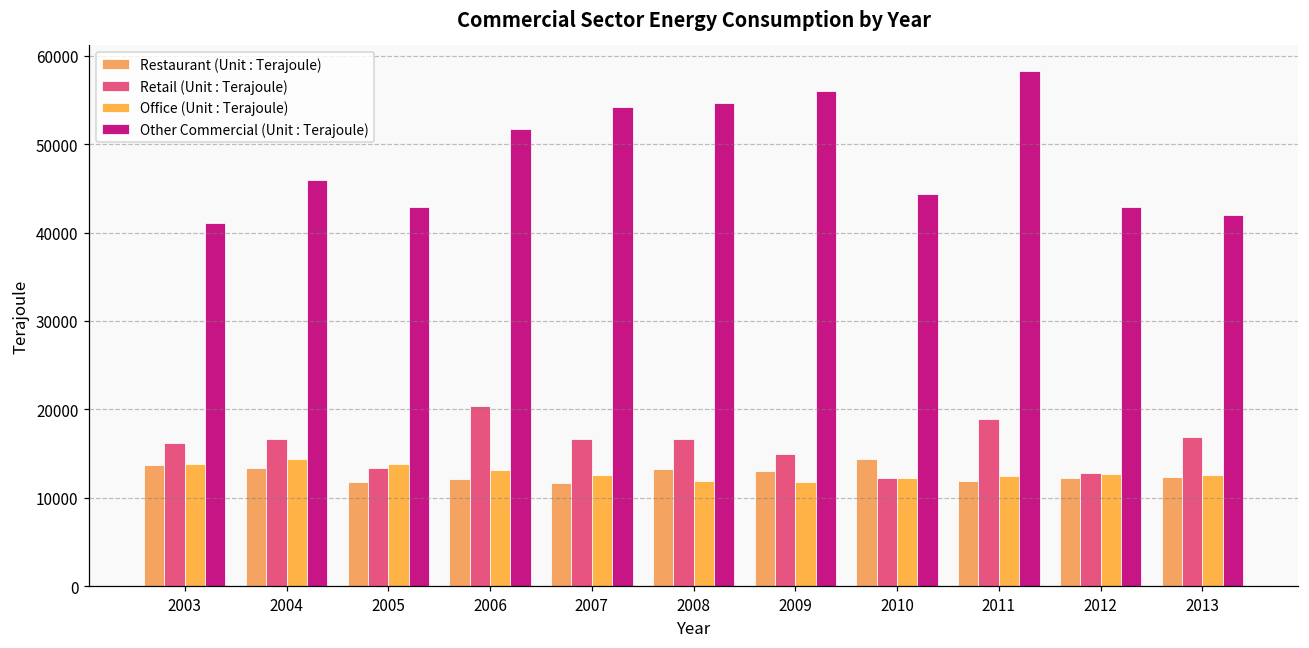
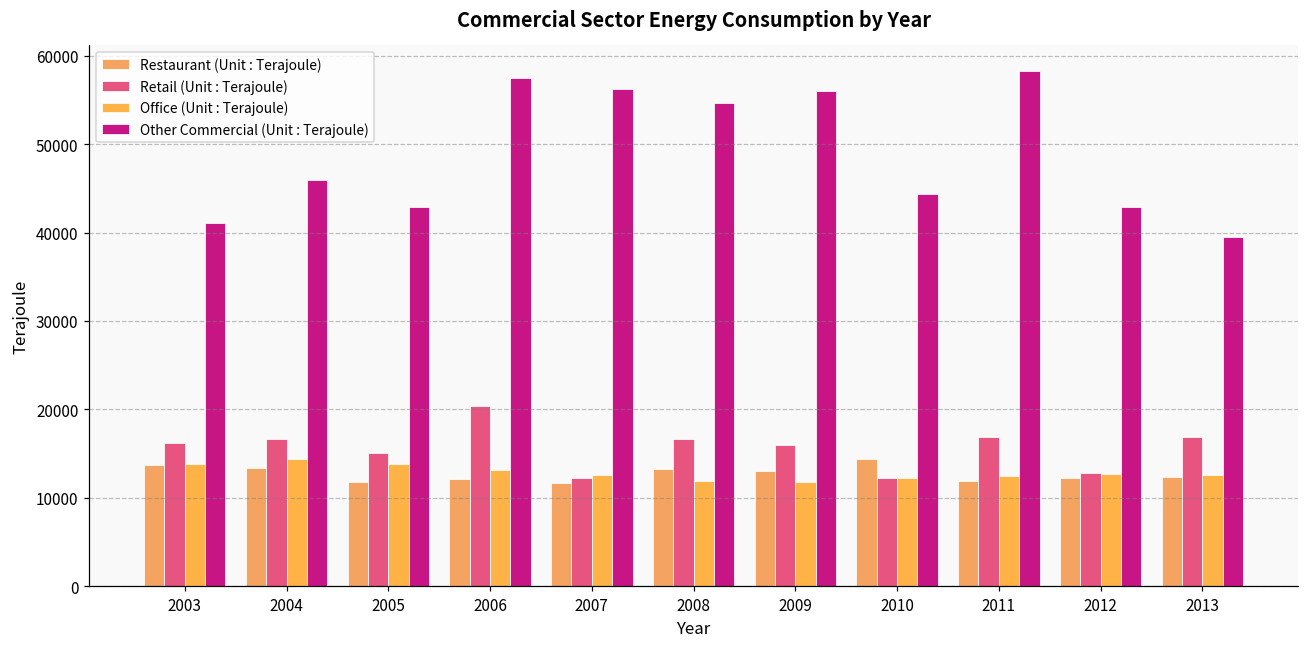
  {
    "Retail (Unit : Terajoule)": {
      "2003": 16000,
      "2004": 17000,
-     "2005": 13000,
+     "2005": 15000,
      "2006": 20000,
-     "2007": 17000,
+     "2007": 12000,
      "2008": 17000,
-     "2009": 15000,
+     "2009": 16000,
      "2010": 12000,
-     "2011": 19000,
+     "2011": 17000,
      "2012": 13000,
      "2013": 17000
    },
    "Other Commercial (Unit : Terajoule)": {
      "2003": 41000,
      "2004": 46000,
      "2005": 43000,
-     "2006": 52000,
-     "2007": 54000,
+     "2006": 57000,
+     "2007": 56000,
      "2008": 55000,
      "2009": 56000,
      "2010": 44000,
      "2011": 58000,
      "2012": 43000,
-     "2013": 42000
+     "2013": 40000
    }
  }
